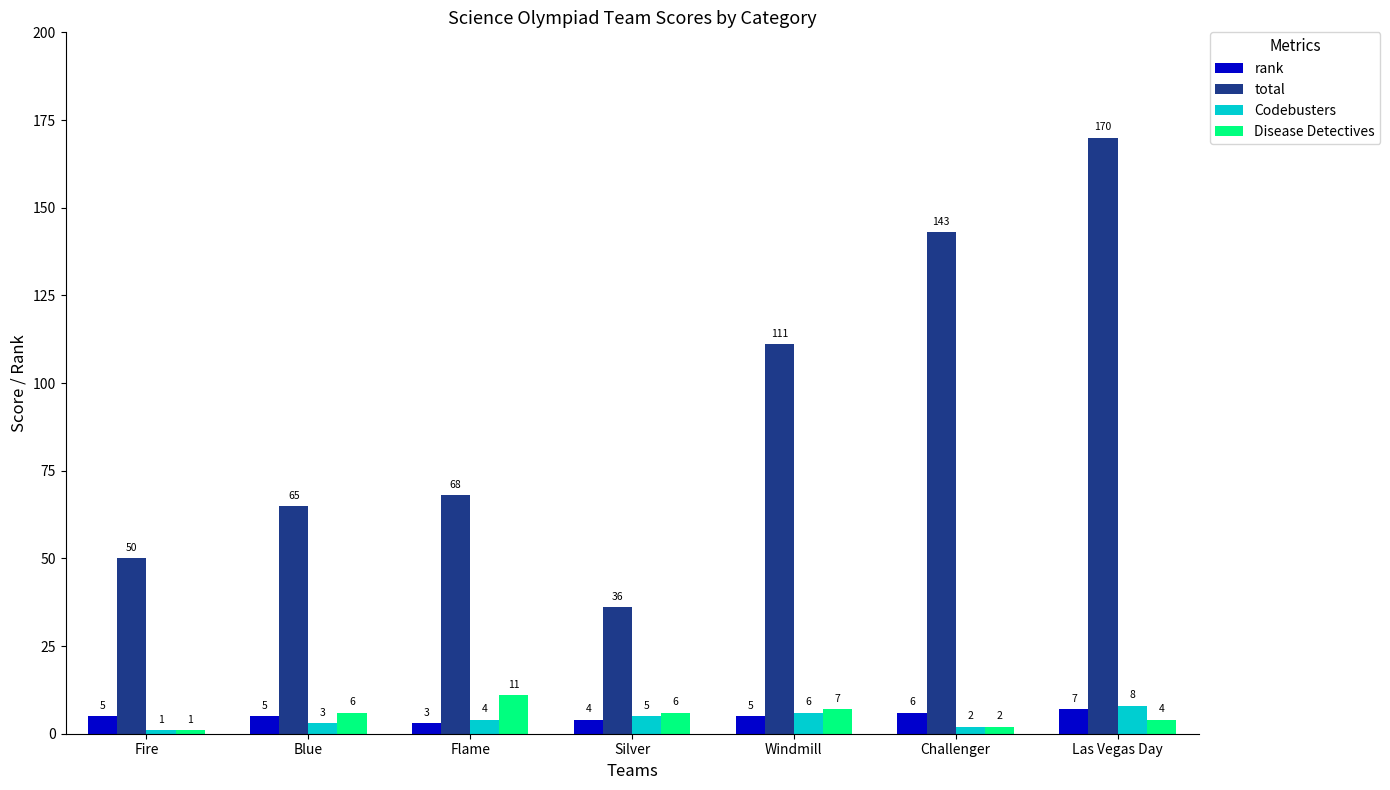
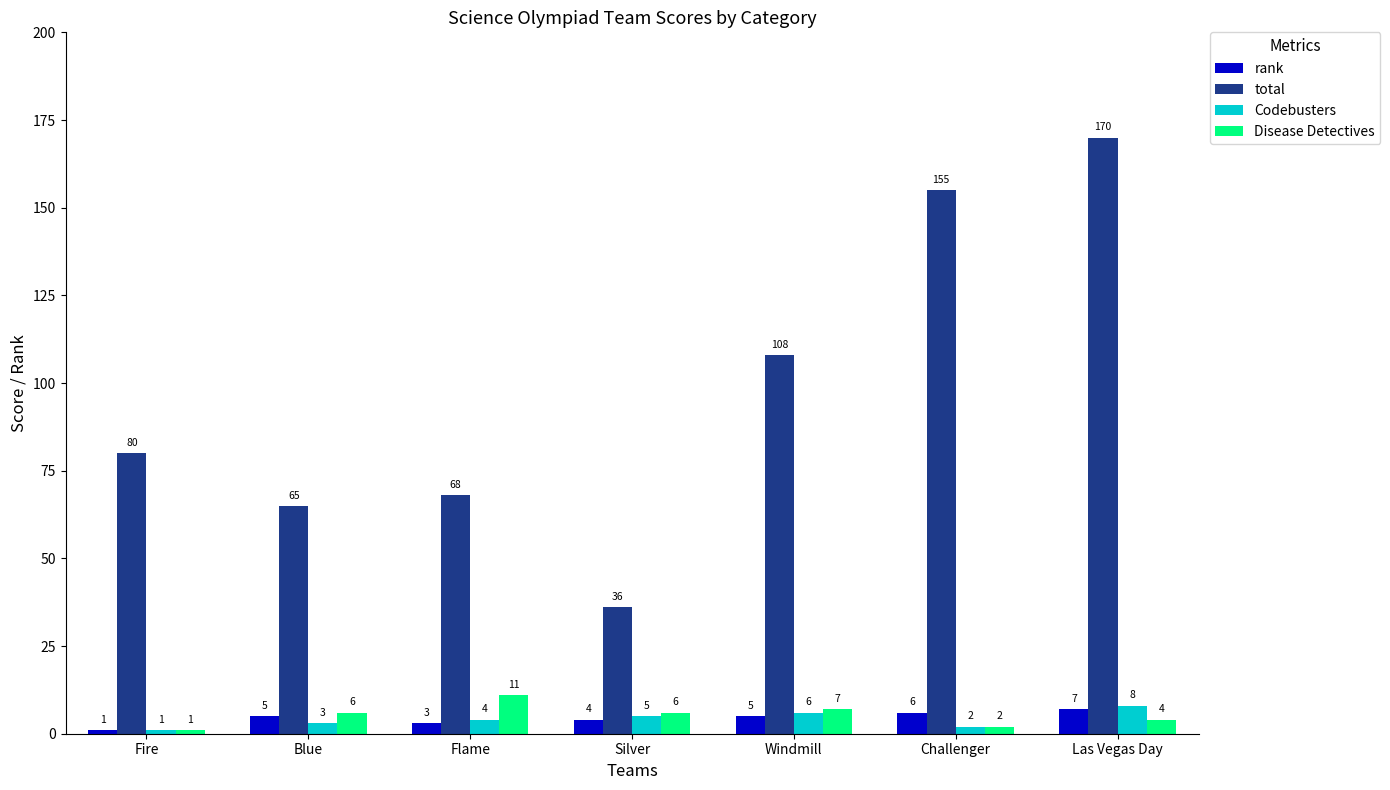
  {
    "rank": {
-     "Fire": 5,
+     "Fire": 1,
      "Blue": 5,
      "Flame": 3,
      "Silver": 4,
      "Windmill": 5,
      "Challenger": 6,
      "Las Vegas Day": 7
    },
    "total": {
-     "Fire": 50,
+     "Fire": 80,
      "Blue": 65,
      "Flame": 68,
      "Silver": 36,
-     "Windmill": 111,
-     "Challenger": 143,
+     "Windmill": 108,
+     "Challenger": 155,
      "Las Vegas Day": 170
    },
    "Codebusters": {
      "Fire": 1,
      "Blue": 3,
      "Flame": 4,
      "Silver": 5,
      "Windmill": 6,
      "Challenger": 2,
      "Las Vegas Day": 8
    },
    "Disease Detectives": {
      "Fire": 1,
      "Blue": 6,
      "Flame": 11,
      "Silver": 6,
      "Windmill": 7,
      "Challenger": 2,
      "Las Vegas Day": 4
    }
  }
